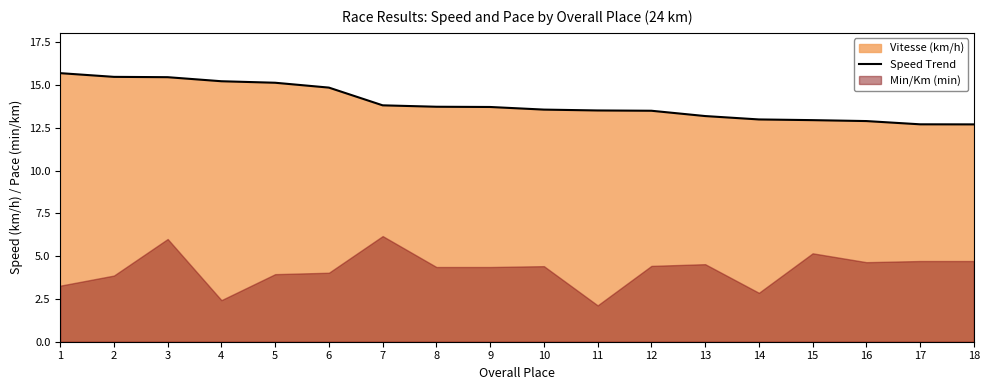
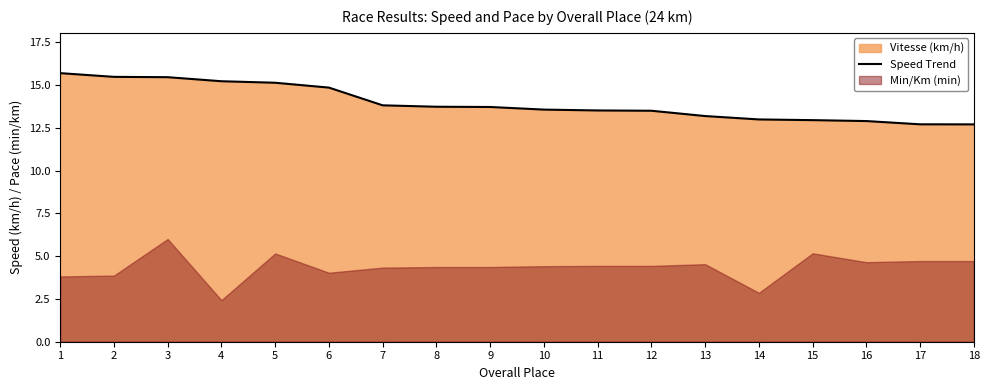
  {
    "Vitesse (km/h)": {
      "1": 15.7,
      "2": 15.5,
      "3": 15.5,
      "4": 15.2,
      "5": 15.1,
      "6": 14.9,
      "7": 13.8,
      "8": 13.7,
      "9": 13.7,
      "10": 13.6,
      "11": 13.5,
      "12": 13.5,
      "13": 13.2,
      "14": 13.0,
      "15": 13.0,
      "16": 12.9,
      "17": 12.7,
      "18": 12.7
    },
    "Min/Km (min)": {
-     "1": 3.3,
+     "1": 3.8,
      "2": 3.9,
      "3": 6.0,
      "4": 2.4,
-     "5": 4.0,
+     "5": 5.2,
      "6": 4.0,
-     "7": 6.2,
+     "7": 4.3,
      "8": 4.4,
      "9": 4.4,
      "10": 4.4,
-     "11": 2.1,
+     "11": 4.4,
      "12": 4.4,
      "13": 4.5,
      "14": 2.9,
      "15": 5.2,
      "16": 4.7,
      "17": 4.7,
      "18": 4.7
    }
  }
